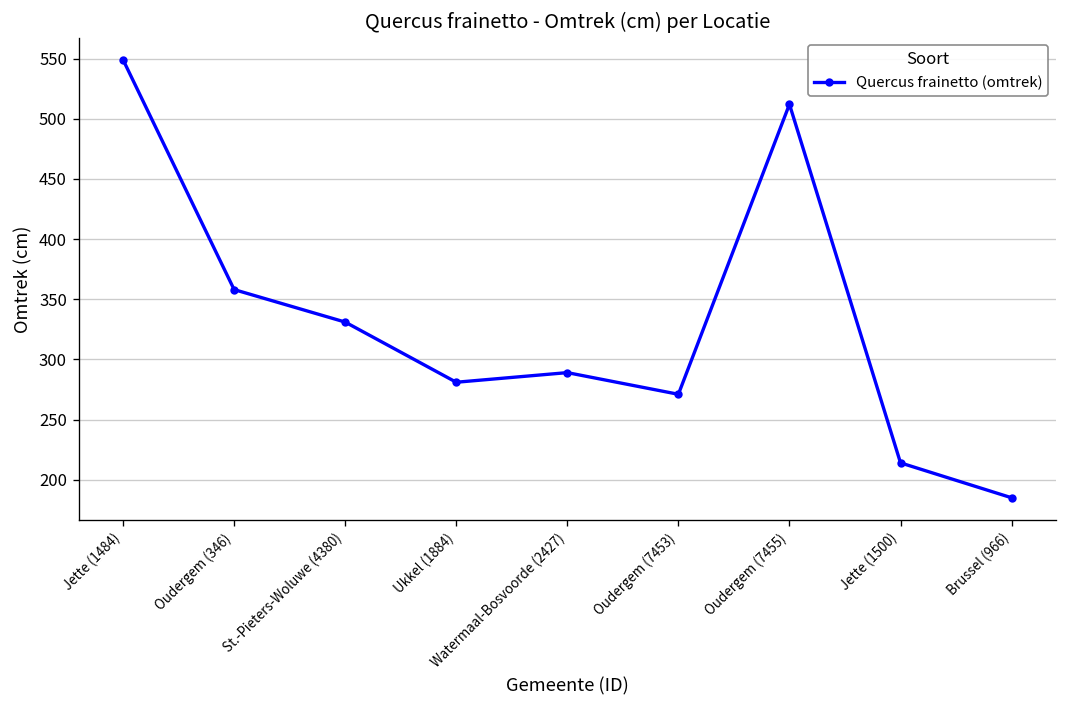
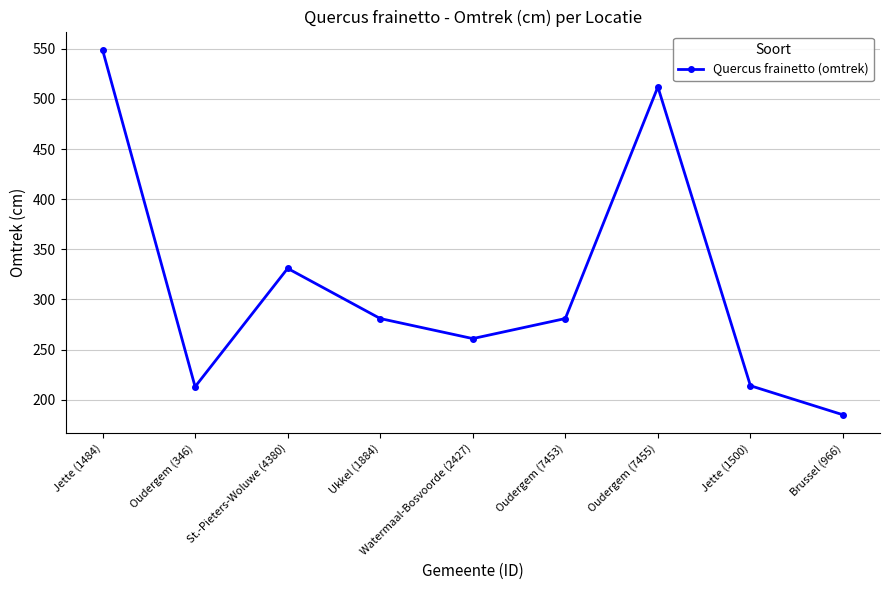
  {
    "Jette (1484)": 549,
-   "Oudergem (346)": 358,
+   "Oudergem (346)": 213,
    "St.-Pieters-Woluwe (4380)": 331,
    "Ukkel (1884)": 281,
-   "Watermaal-Bosvoorde (2427)": 289,
-   "Oudergem (7453)": 271,
+   "Watermaal-Bosvoorde (2427)": 261,
+   "Oudergem (7453)": 281,
    "Oudergem (7455)": 512,
    "Jette (1500)": 214,
    "Brussel (966)": 185
  }
